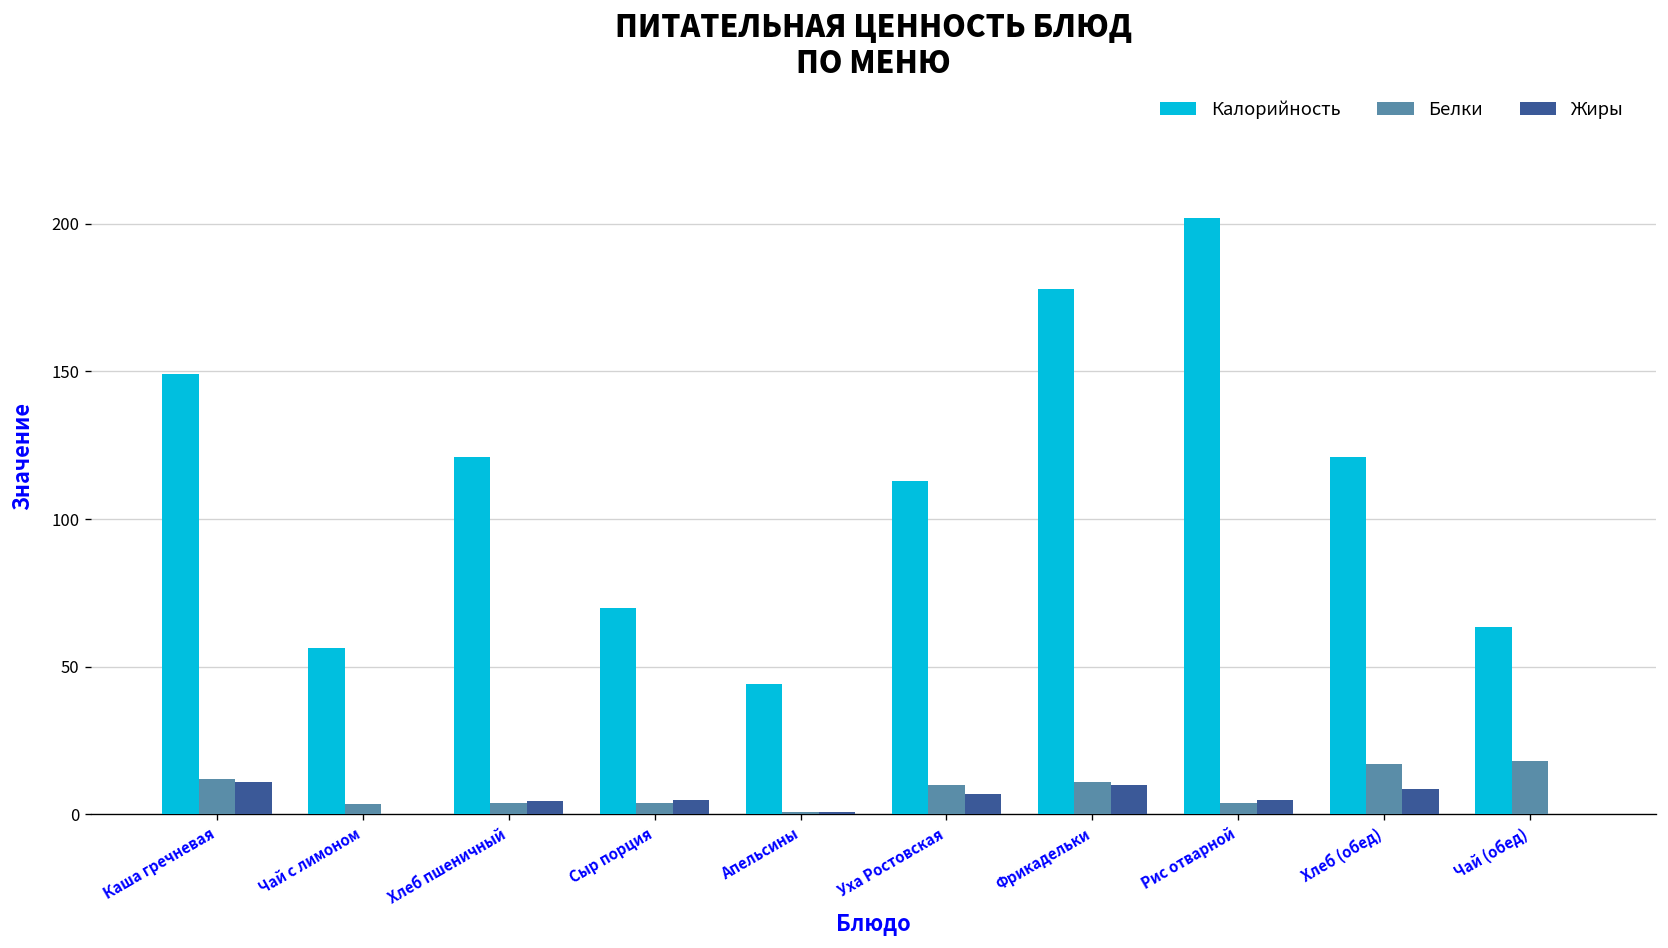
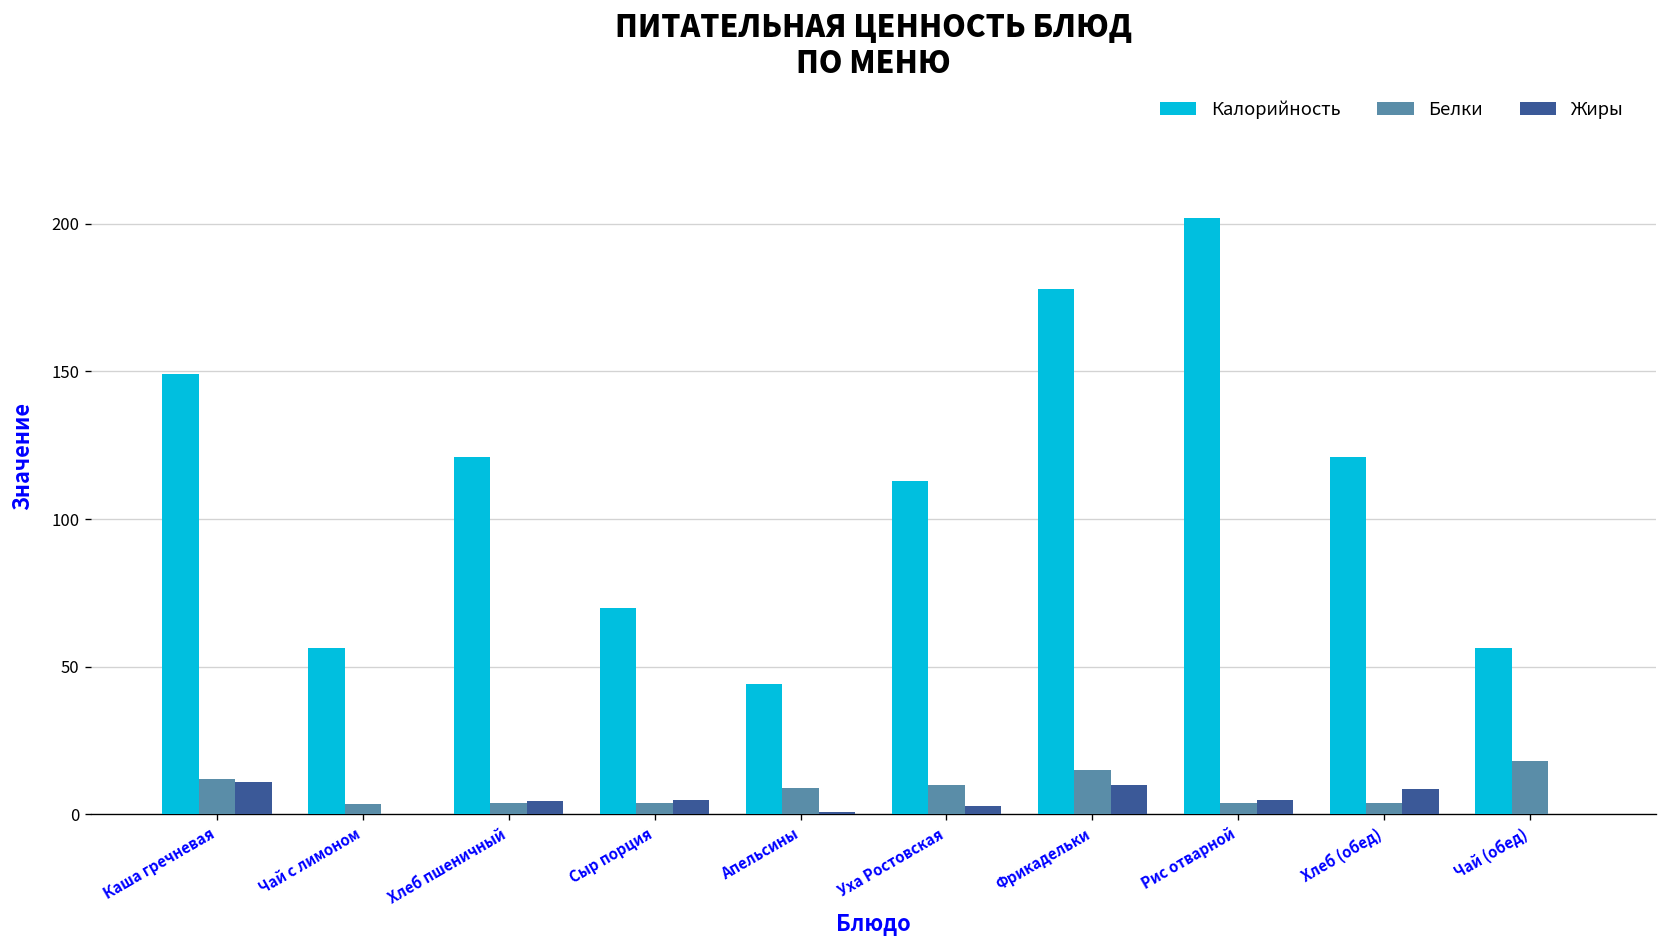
  {
    "Калорийность": {
      "Каша гречневая": 149,
      "Чай с лимоном": 56,
      "Хлеб пшеничный": 121,
      "Сыр порция": 70,
      "Апельсины": 44,
      "Уха Ростовская": 113,
      "Фрикадельки": 178,
      "Рис отварной": 202,
      "Хлеб (обед)": 121,
-     "Чай (обед)": 63
+     "Чай (обед)": 56
    },
    "Белки": {
      "Каша гречневая": 12,
      "Чай с лимоном": 4,
      "Хлеб пшеничный": 4,
      "Сыр порция": 4,
-     "Апельсины": 1,
+     "Апельсины": 9,
      "Уха Ростовская": 10,
-     "Фрикадельки": 11,
+     "Фрикадельки": 15,
      "Рис отварной": 4,
-     "Хлеб (обед)": 17,
+     "Хлеб (обед)": 4,
      "Чай (обед)": 18
    },
    "Жиры": {
      "Каша гречневая": 11,
      "Хлеб пшеничный": 5,
      "Сыр порция": 5,
-     "Уха Ростовская": 7,
+     "Уха Ростовская": 3,
      "Фрикадельки": 10,
      "Рис отварной": 5,
      "Хлеб (обед)": 9
    }
  }
